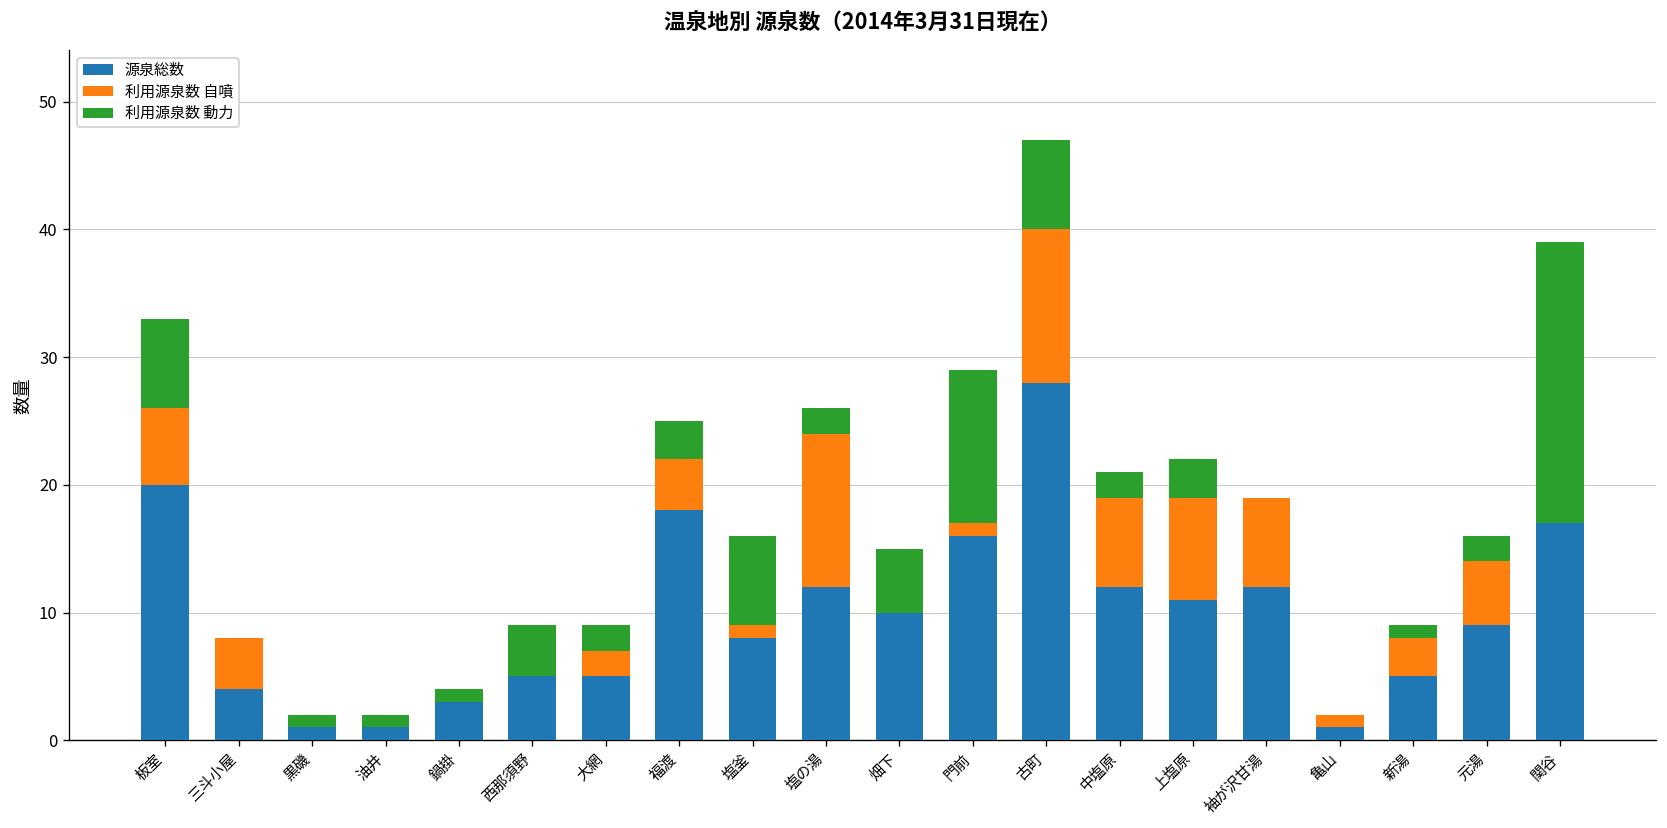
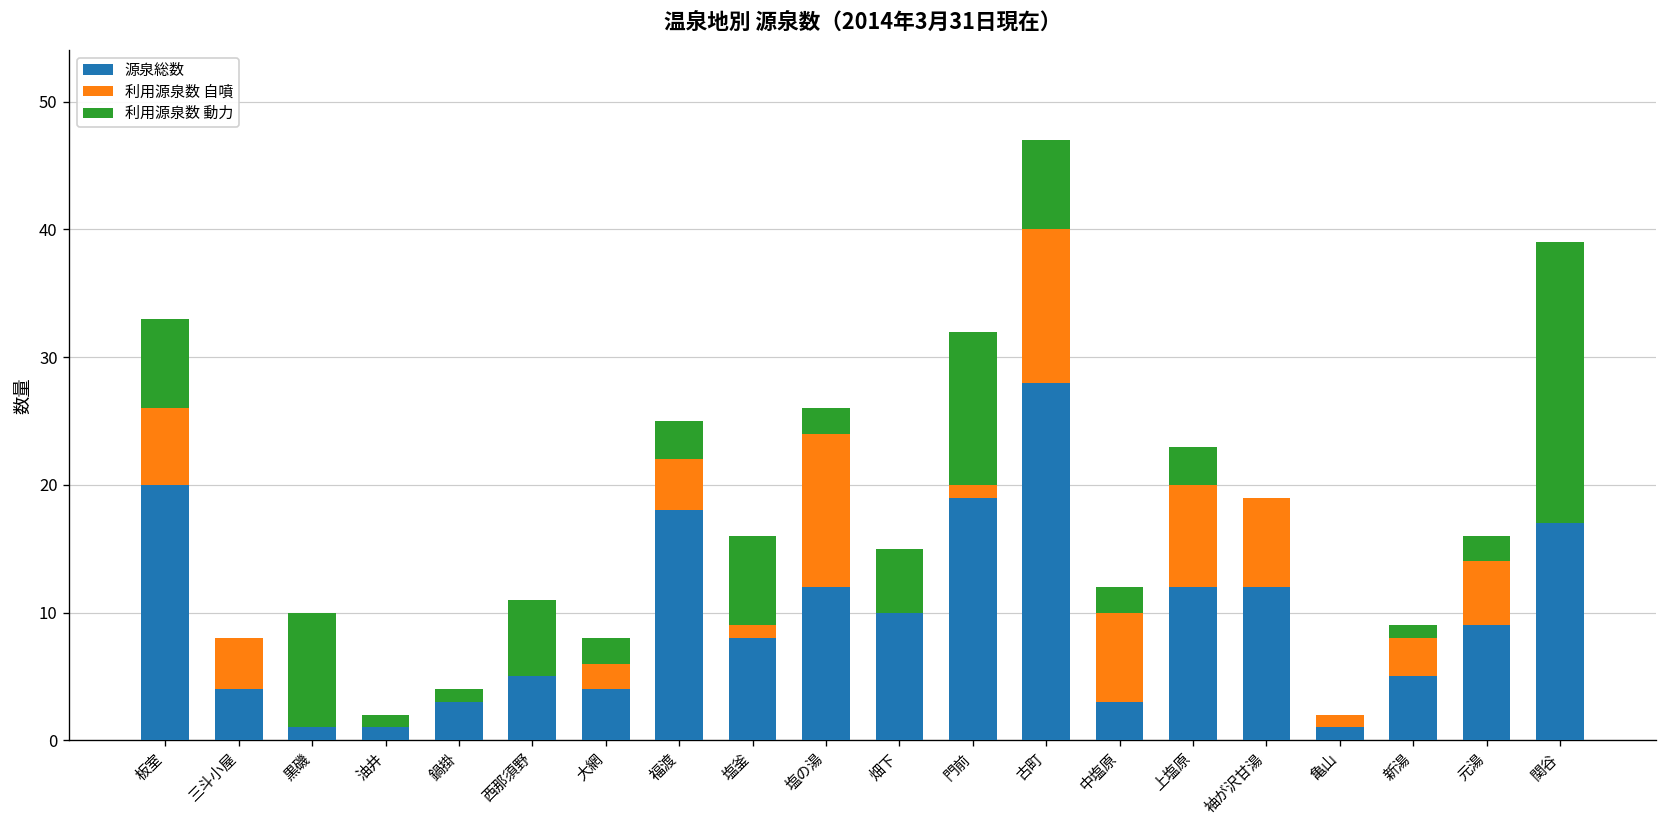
  {
    "源泉総数": {
      "板室": 20,
      "三斗小屋": 4,
      "黒磯": 1,
      "油井": 1,
      "鍋掛": 3,
      "西那須野": 5,
-     "大網": 5,
+     "大網": 4,
      "福渡": 18,
      "塩釜": 8,
      "塩の湯": 12,
      "畑下": 10,
-     "門前": 16,
+     "門前": 19,
      "古町": 28,
-     "中塩原": 12,
-     "上塩原": 11,
+     "中塩原": 3,
+     "上塩原": 12,
      "袖が沢甘湯": 12,
      "亀山": 1,
      "新湯": 5,
      "元湯": 9,
      "関谷": 17
    },
    "利用源泉数 自噴": {
      "板室": 6,
      "三斗小屋": 4,
      "黒磯": 0,
      "油井": 0,
      "鍋掛": 0,
      "西那須野": 0,
      "大網": 2,
      "福渡": 4,
      "塩釜": 1,
      "塩の湯": 12,
      "畑下": 0,
      "門前": 1,
      "古町": 12,
      "中塩原": 7,
      "上塩原": 8,
      "袖が沢甘湯": 7,
      "亀山": 1,
      "新湯": 3,
      "元湯": 5,
      "関谷": 0
    },
    "利用源泉数 動力": {
      "板室": 7,
      "三斗小屋": 0,
-     "黒磯": 1,
+     "黒磯": 9,
      "油井": 1,
      "鍋掛": 1,
-     "西那須野": 4,
+     "西那須野": 6,
      "大網": 2,
      "福渡": 3,
      "塩釜": 7,
      "塩の湯": 2,
      "畑下": 5,
      "門前": 12,
      "古町": 7,
      "中塩原": 2,
      "上塩原": 3,
      "袖が沢甘湯": 0,
      "亀山": 0,
      "新湯": 1,
      "元湯": 2,
      "関谷": 22
    }
  }
